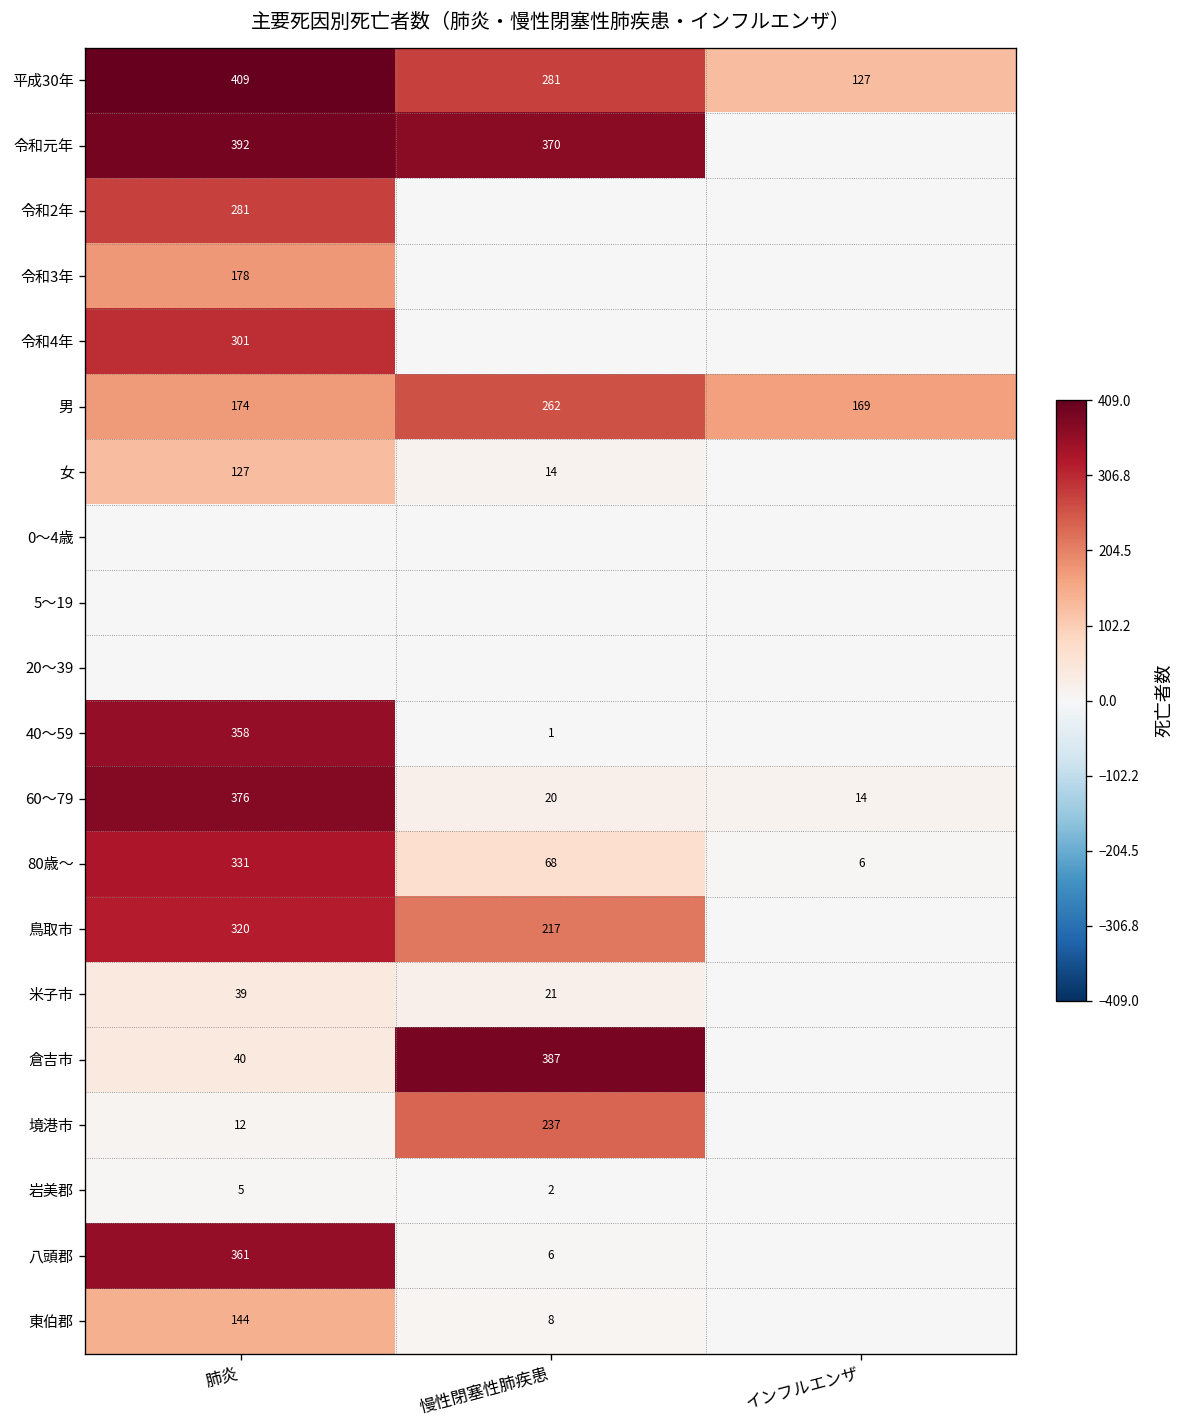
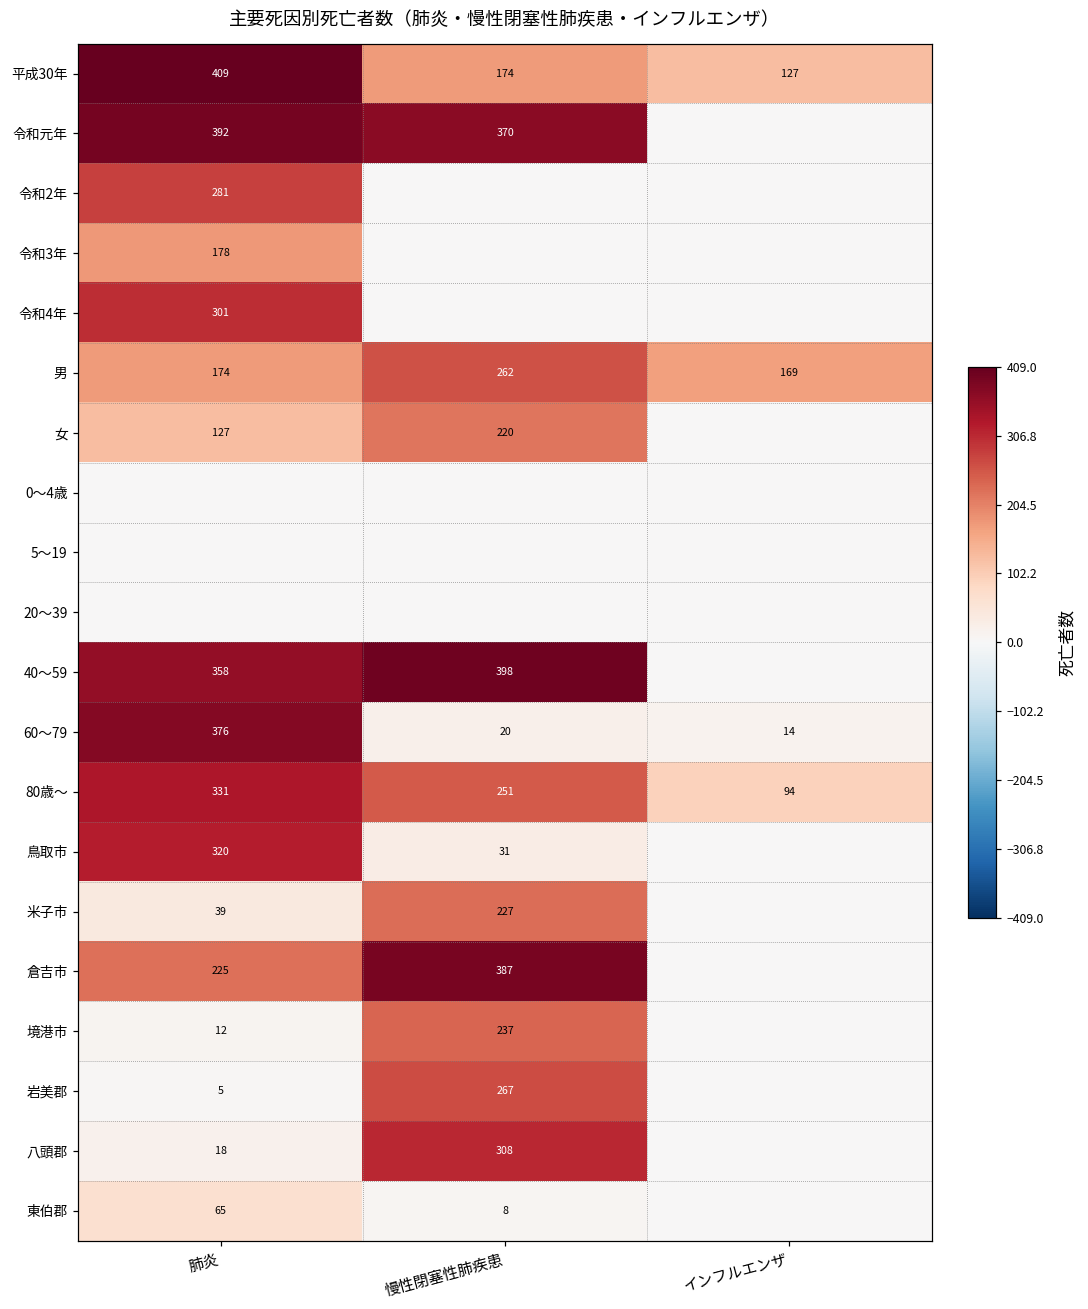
  {
    "平成30年": {
      "肺炎": 409,
-     "慢性閉塞性肺疾患": 281,
+     "慢性閉塞性肺疾患": 174,
      "インフルエンザ": 127
    },
    "令和元年": {
      "肺炎": 392,
      "慢性閉塞性肺疾患": 370
    },
    "令和2年": {
      "肺炎": 281
    },
    "令和3年": {
      "肺炎": 178
    },
    "令和4年": {
      "肺炎": 301
    },
    "男": {
      "肺炎": 174,
      "慢性閉塞性肺疾患": 262,
      "インフルエンザ": 169
    },
    "女": {
      "肺炎": 127,
-     "慢性閉塞性肺疾患": 14
+     "慢性閉塞性肺疾患": 220
    },
    "40～59": {
      "肺炎": 358,
-     "慢性閉塞性肺疾患": 1
+     "慢性閉塞性肺疾患": 398
    },
    "60～79": {
      "肺炎": 376,
      "慢性閉塞性肺疾患": 20,
      "インフルエンザ": 14
    },
    "80歳～": {
      "肺炎": 331,
-     "慢性閉塞性肺疾患": 68,
-     "インフルエンザ": 6
+     "慢性閉塞性肺疾患": 251,
+     "インフルエンザ": 94
    },
    "鳥取市": {
      "肺炎": 320,
-     "慢性閉塞性肺疾患": 217
+     "慢性閉塞性肺疾患": 31
    },
    "米子市": {
      "肺炎": 39,
-     "慢性閉塞性肺疾患": 21
+     "慢性閉塞性肺疾患": 227
    },
    "倉吉市": {
-     "肺炎": 40,
+     "肺炎": 225,
      "慢性閉塞性肺疾患": 387
    },
    "境港市": {
      "肺炎": 12,
      "慢性閉塞性肺疾患": 237
    },
    "岩美郡": {
      "肺炎": 5,
-     "慢性閉塞性肺疾患": 2
+     "慢性閉塞性肺疾患": 267
    },
    "八頭郡": {
-     "肺炎": 361,
-     "慢性閉塞性肺疾患": 6
+     "肺炎": 18,
+     "慢性閉塞性肺疾患": 308
    },
    "東伯郡": {
-     "肺炎": 144,
+     "肺炎": 65,
      "慢性閉塞性肺疾患": 8
    }
  }
